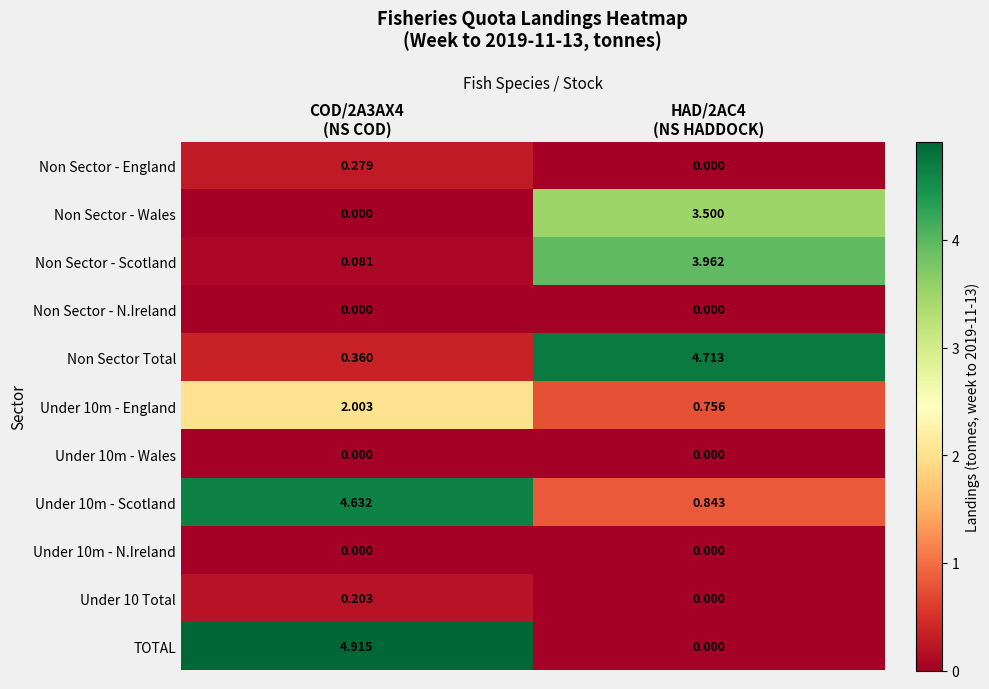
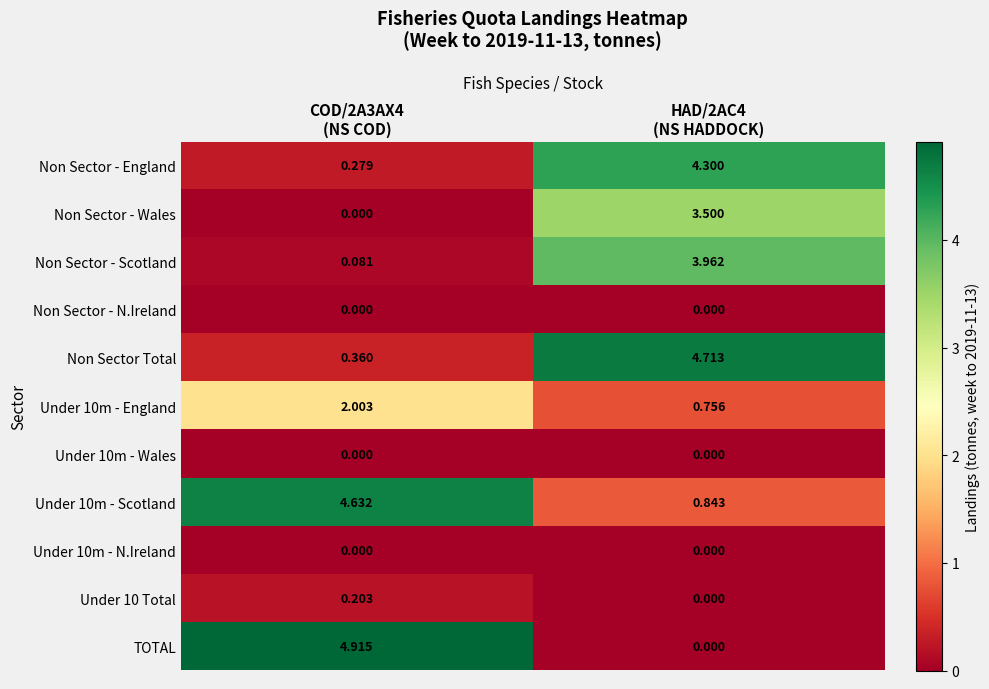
  {
    "Non Sector - England": {
      "COD/2A3AX4 (NS COD)": 0.279,
-     "HAD/2AC4 (NS HADDOCK)": 0.000
+     "HAD/2AC4 (NS HADDOCK)": 4.300
    },
    "Non Sector - Wales": {
      "COD/2A3AX4 (NS COD)": 0.000,
      "HAD/2AC4 (NS HADDOCK)": 3.500
    },
    "Non Sector - Scotland": {
      "COD/2A3AX4 (NS COD)": 0.081,
      "HAD/2AC4 (NS HADDOCK)": 3.962
    },
    "Non Sector - N.Ireland": {
      "COD/2A3AX4 (NS COD)": 0.000,
      "HAD/2AC4 (NS HADDOCK)": 0.000
    },
    "Non Sector Total": {
      "COD/2A3AX4 (NS COD)": 0.360,
      "HAD/2AC4 (NS HADDOCK)": 4.713
    },
    "Under 10m - England": {
      "COD/2A3AX4 (NS COD)": 2.003,
      "HAD/2AC4 (NS HADDOCK)": 0.756
    },
    "Under 10m - Wales": {
      "COD/2A3AX4 (NS COD)": 0.000,
      "HAD/2AC4 (NS HADDOCK)": 0.000
    },
    "Under 10m - Scotland": {
      "COD/2A3AX4 (NS COD)": 4.632,
      "HAD/2AC4 (NS HADDOCK)": 0.843
    },
    "Under 10m - N.Ireland": {
      "COD/2A3AX4 (NS COD)": 0.000,
      "HAD/2AC4 (NS HADDOCK)": 0.000
    },
    "Under 10 Total": {
      "COD/2A3AX4 (NS COD)": 0.203,
      "HAD/2AC4 (NS HADDOCK)": 0.000
    },
    "TOTAL": {
      "COD/2A3AX4 (NS COD)": 4.915,
      "HAD/2AC4 (NS HADDOCK)": 0.000
    }
  }
